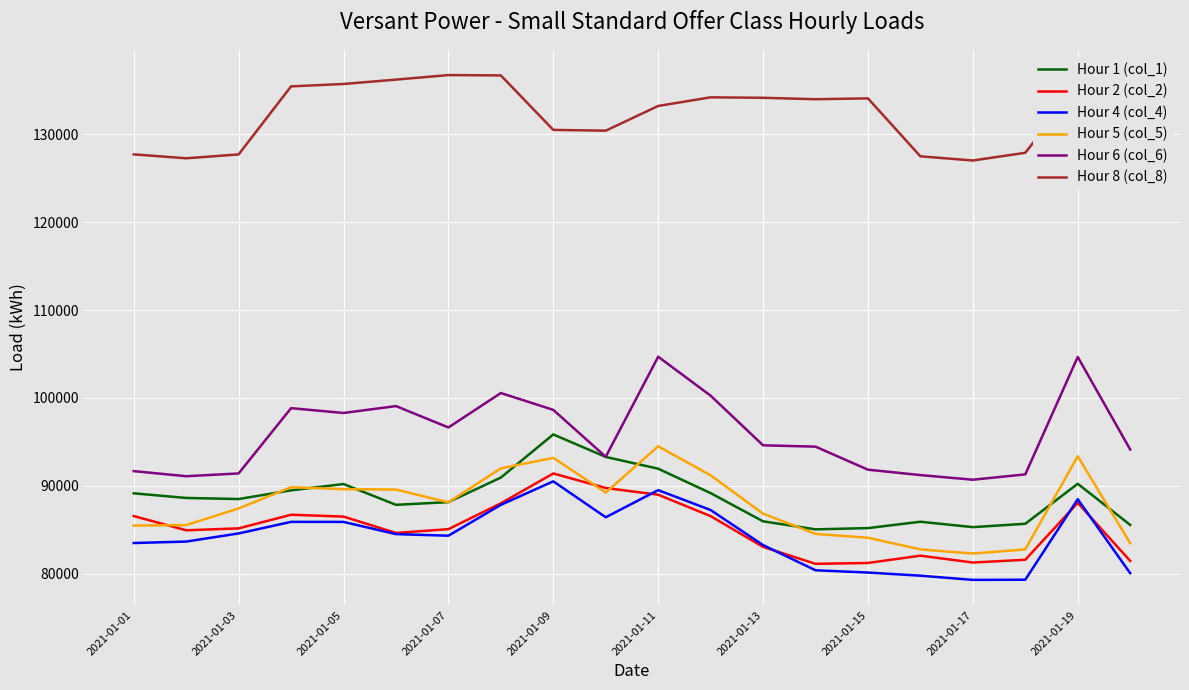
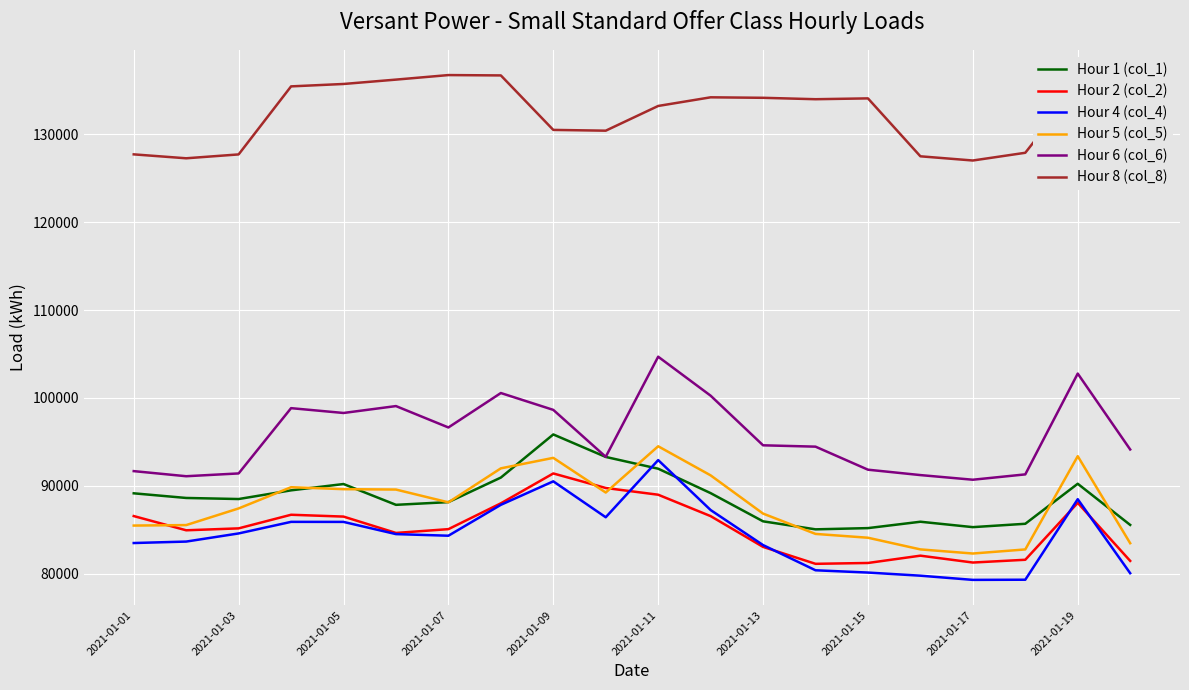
  {
    "Hour 1 (col_1)": {
      "2021-01-01": 89000,
      "2021-01-03": 89000,
      "2021-01-05": 90000,
      "2021-01-09": 96000,
      "2021-01-11": 92000,
      "2021-01-13": 86000,
      "2021-01-15": 85000,
      "2021-01-17": 85000,
      "2021-01-19": 90000
    },
    "Hour 2 (col_2)": {
      "2021-01-01": 87000,
      "2021-01-03": 85000,
      "2021-01-05": 87000,
      "2021-01-07": 85000,
      "2021-01-09": 91000,
      "2021-01-11": 89000,
      "2021-01-15": 81000,
      "2021-01-17": 81000,
      "2021-01-19": 88000
    },
    "Hour 4 (col_4)": {
      "2021-01-01": 84000,
      "2021-01-03": 85000,
      "2021-01-05": 86000,
      "2021-01-07": 84000,
      "2021-01-09": 91000,
-     "2021-01-11": 90000,
+     "2021-01-11": 93000,
      "2021-01-15": 80000,
      "2021-01-17": 79000,
      "2021-01-19": 88000
    },
    "Hour 5 (col_5)": {
      "2021-01-01": 85000,
      "2021-01-03": 87000,
      "2021-01-05": 90000,
      "2021-01-09": 93000,
      "2021-01-11": 95000,
      "2021-01-13": 87000,
      "2021-01-15": 84000,
      "2021-01-17": 82000,
      "2021-01-19": 93000
    },
    "Hour 6 (col_6)": {
      "2021-01-01": 92000,
      "2021-01-03": 91000,
      "2021-01-05": 98000,
      "2021-01-07": 97000,
      "2021-01-09": 99000,
      "2021-01-11": 105000,
      "2021-01-13": 95000,
      "2021-01-15": 92000,
      "2021-01-17": 91000,
-     "2021-01-19": 105000
+     "2021-01-19": 103000
    },
    "Hour 8 (col_8)": {
      "2021-01-01": 128000,
      "2021-01-03": 128000,
      "2021-01-05": 136000,
      "2021-01-07": 137000,
      "2021-01-09": 130000,
      "2021-01-11": 133000,
      "2021-01-13": 134000,
      "2021-01-15": 134000,
      "2021-01-17": 127000
    }
  }
